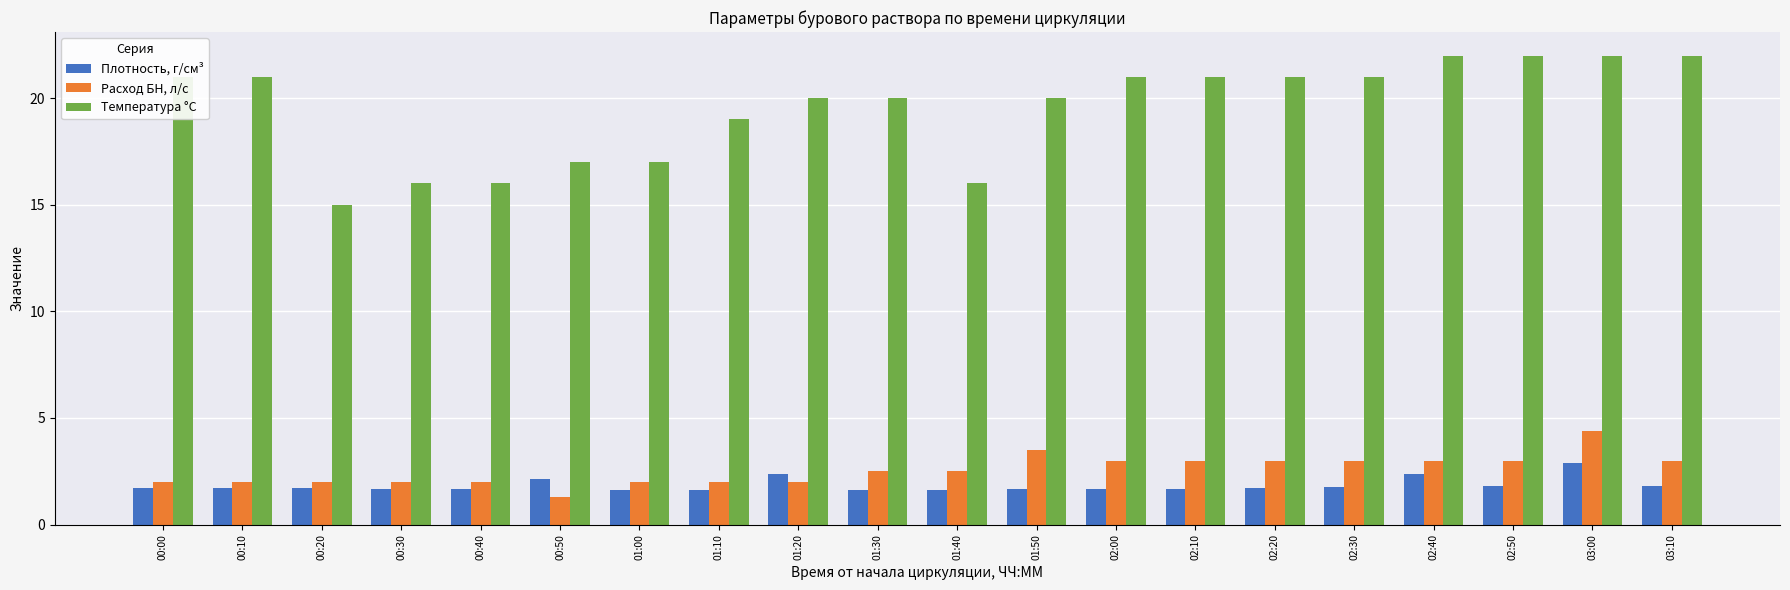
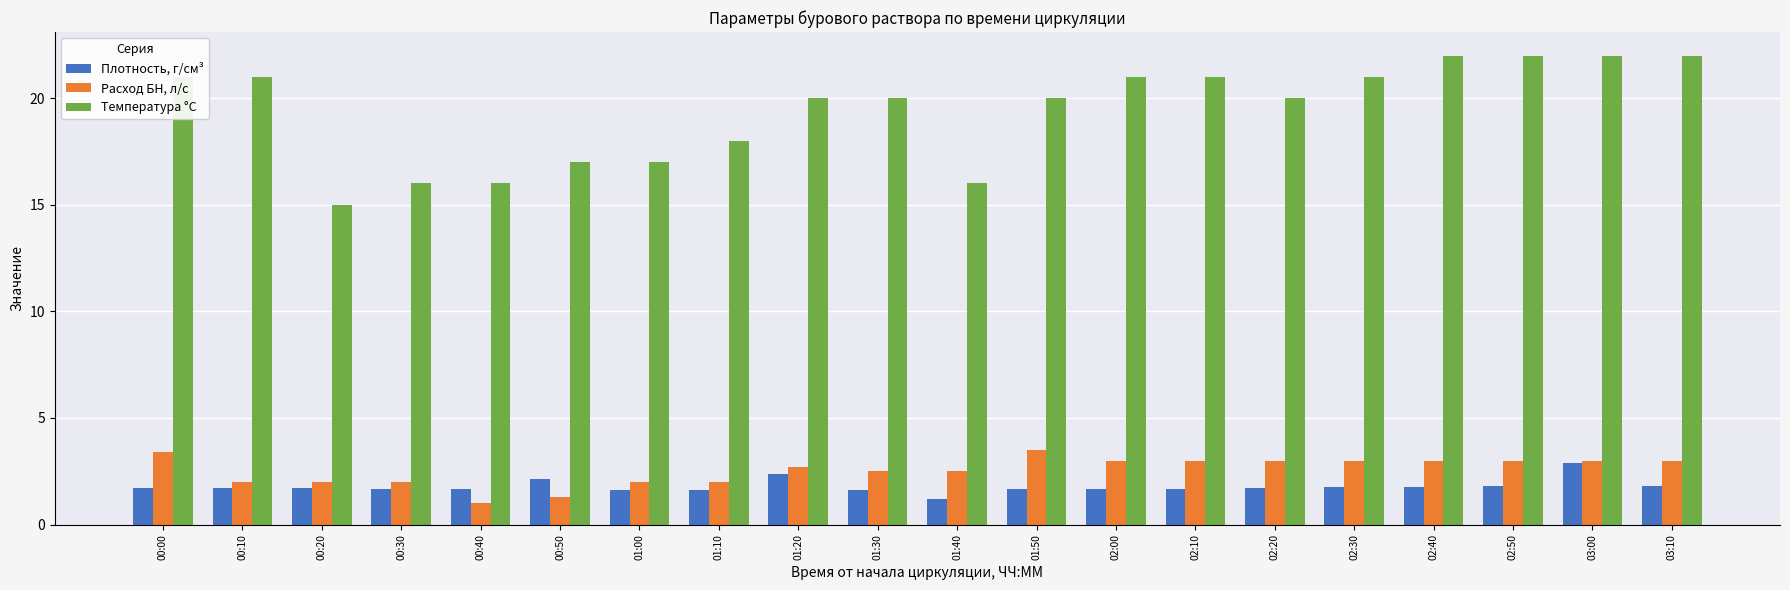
  {
    "Плотность, г/см³": {
      "00:00": 1.7,
      "00:10": 1.7,
      "00:20": 1.7,
      "00:30": 1.7,
      "00:40": 1.7,
      "00:50": 2.2,
      "01:00": 1.6,
      "01:10": 1.6,
      "01:20": 2.4,
      "01:30": 1.6,
-     "01:40": 1.6,
+     "01:40": 1.2,
      "01:50": 1.7,
      "02:00": 1.7,
      "02:10": 1.7,
      "02:20": 1.7,
      "02:30": 1.8,
-     "02:40": 2.4,
+     "02:40": 1.8,
      "02:50": 1.8,
      "03:00": 2.9,
      "03:10": 1.8
    },
    "Расход БН, л/с": {
-     "00:00": 2.0,
+     "00:00": 3.4,
      "00:10": 2.0,
      "00:20": 2.0,
      "00:30": 2.0,
-     "00:40": 2,
+     "00:40": 1,
      "00:50": 1.3,
      "01:00": 2.0,
      "01:10": 2.0,
-     "01:20": 2.0,
+     "01:20": 2.7,
      "01:30": 2.5,
      "01:40": 2.5,
      "01:50": 3.5,
      "02:00": 3.0,
      "02:10": 3.0,
      "02:20": 3.0,
      "02:30": 3.0,
      "02:40": 3.0,
      "02:50": 3.0,
-     "03:00": 4.4,
+     "03:00": 3.0,
      "03:10": 3.0
    },
    "Температура °С": {
      "00:10": 21,
      "00:20": 15,
      "00:30": 16,
      "00:40": 16,
      "00:50": 17,
      "01:00": 17,
-     "01:10": 19,
+     "01:10": 18,
      "01:20": 20,
      "01:30": 20,
      "01:40": 16,
      "01:50": 20,
      "02:00": 21,
      "02:10": 21,
-     "02:20": 21,
+     "02:20": 20,
      "02:30": 21,
      "02:40": 22,
      "02:50": 22,
      "03:00": 22,
      "03:10": 22
    }
  }
